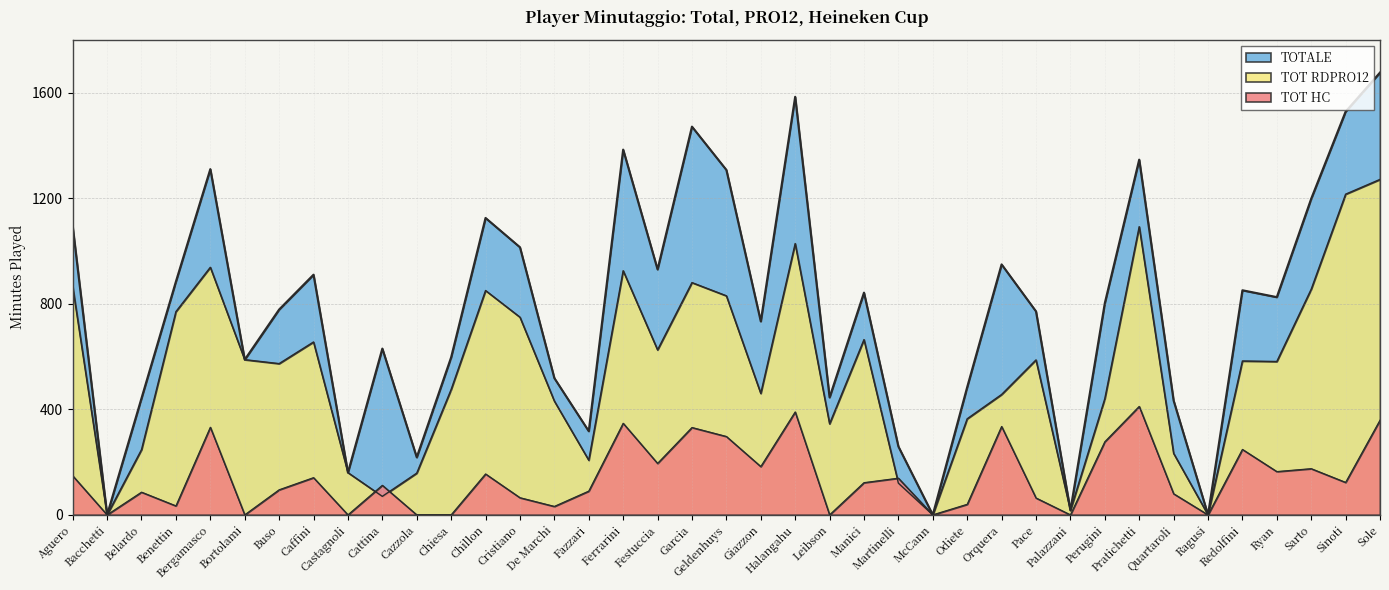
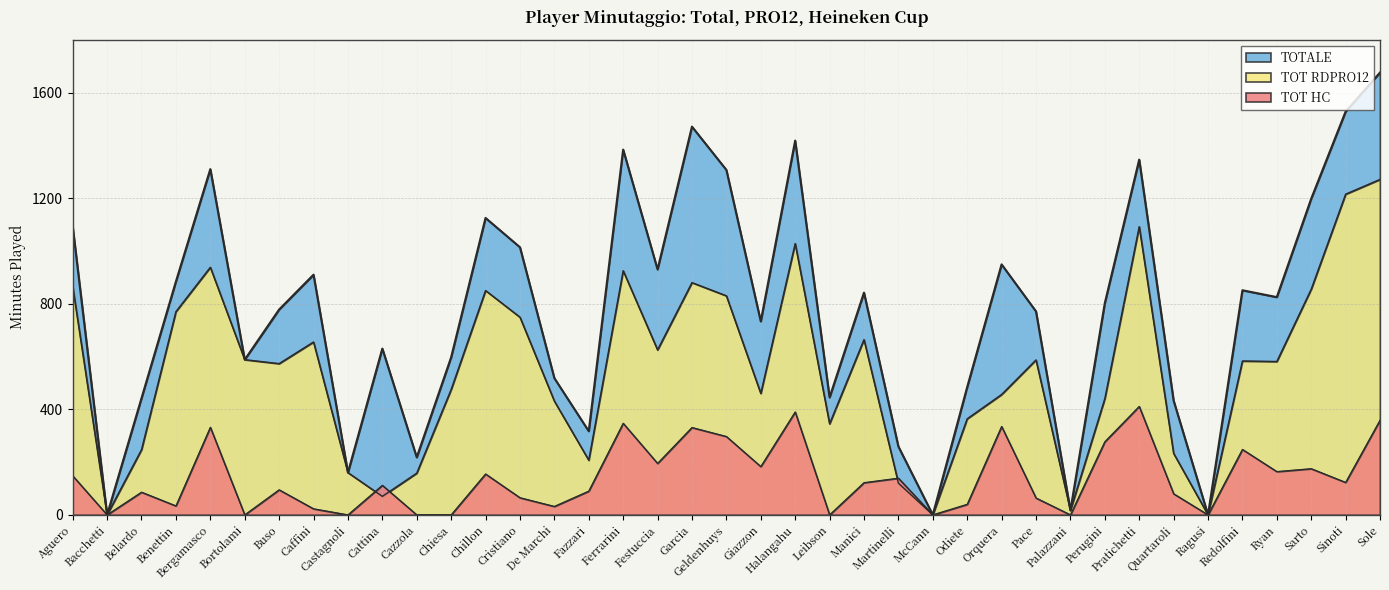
  {
    "TOTALE": {
      "Aguero": 1090,
      "Belardo": 440,
      "Benettin": 880,
      "Bergamasco": 1310,
      "Buso": 780,
      "Caffini": 910,
      "Cattina": 630,
      "Cazzola": 220,
      "Chiesa": 600,
      "Chillon": 1130,
      "Cristiano": 1010,
      "De Marchi": 520,
      "Fazzari": 320,
      "Ferrarini": 1380,
      "Festuccia": 930,
      "Garcia": 1470,
      "Geldenhuys": 1310,
      "Giazzon": 730,
-     "Halangahu": 1580,
+     "Halangahu": 1420,
      "Leibson": 450,
      "Manici": 840,
      "Martinelli": 260,
      "Odiete": 480,
      "Orquera": 950,
      "Pace": 770,
      "Perugini": 800,
      "Pratichetti": 1350,
      "Quartaroli": 430,
      "Redolfini": 850,
      "Ryan": 830,
      "Sarto": 1200,
      "Sinoti": 1530,
      "Sole": 1680
    },
    "TOT RDPRO12": {
      "Aguero": 860,
      "Belardo": 250,
      "Benettin": 770,
      "Bergamasco": 940,
      "Buso": 570,
      "Caffini": 660,
      "Cattina": 70,
      "Cazzola": 160,
      "Chiesa": 480,
      "Chillon": 850,
      "Cristiano": 750,
      "De Marchi": 430,
      "Fazzari": 210,
      "Ferrarini": 930,
      "Festuccia": 630,
      "Garcia": 880,
      "Geldenhuys": 830,
      "Giazzon": 460,
      "Halangahu": 1030,
      "Leibson": 350,
      "Manici": 660,
      "Martinelli": 120,
      "Odiete": 360,
      "Orquera": 460,
      "Pace": 590,
      "Perugini": 440,
      "Pratichetti": 1090,
      "Quartaroli": 230,
      "Redolfini": 580,
      "Ryan": 580,
      "Sarto": 860,
      "Sinoti": 1220,
      "Sole": 1270
    },
    "TOT HC": {
      "Aguero": 150,
      "Belardo": 90,
      "Benettin": 30,
      "Bergamasco": 330,
      "Bortolami": 0,
      "Buso": 100,
-     "Caffini": 140,
+     "Caffini": 20,
      "Castagnoli": 0,
      "Cattina": 110,
      "Cazzola": 0,
      "Chiesa": 0,
      "Chillon": 160,
      "Cristiano": 70,
      "De Marchi": 30,
      "Fazzari": 90,
      "Ferrarini": 350,
      "Festuccia": 200,
      "Garcia": 330,
      "Geldenhuys": 300,
      "Giazzon": 180,
      "Halangahu": 390,
      "Leibson": 0,
      "Manici": 120,
      "Martinelli": 140,
      "Odiete": 40,
      "Orquera": 340,
      "Pace": 60,
      "Palazzani": 0,
      "Perugini": 280,
      "Pratichetti": 410,
      "Quartaroli": 80,
      "Redolfini": 250,
      "Ryan": 160,
      "Sarto": 180,
      "Sinoti": 120,
      "Sole": 360
    }
  }
